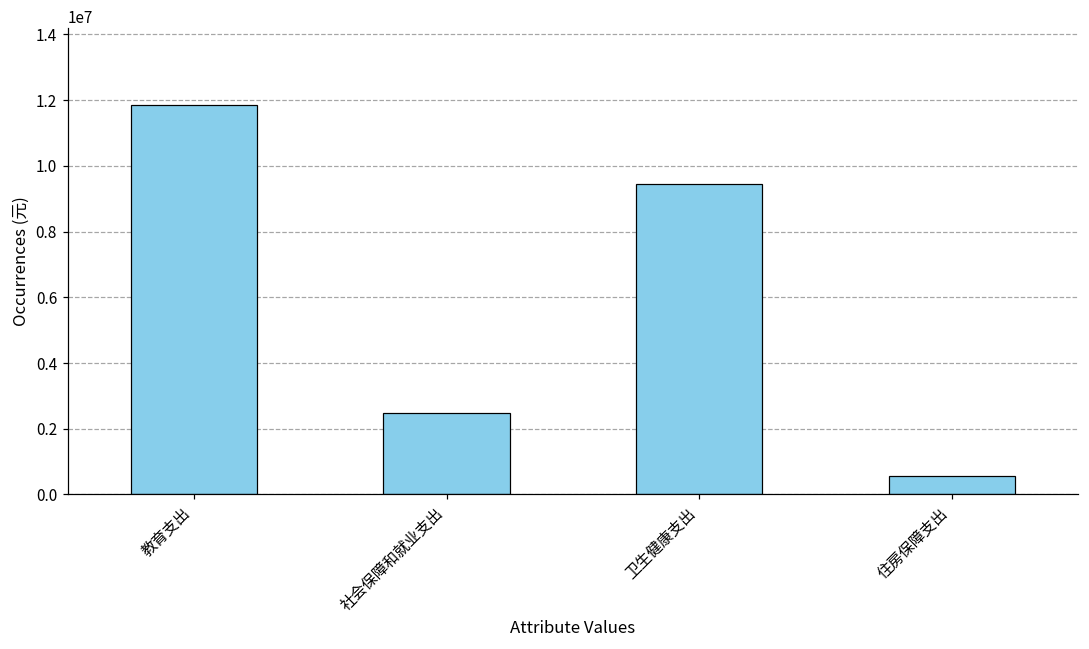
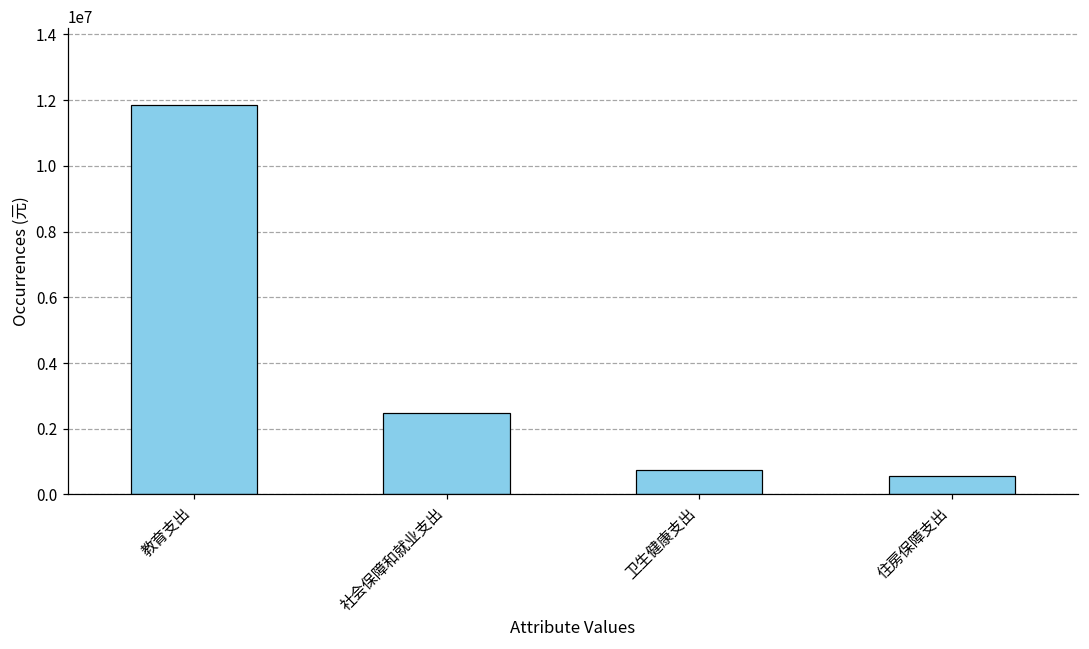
  {
    "教育支出": 11800000,
    "社会保障和就业支出": 2500000,
-   "卫生健康支出": 9400000,
+   "卫生健康支出": 700000,
    "住房保障支出": 600000
  }
